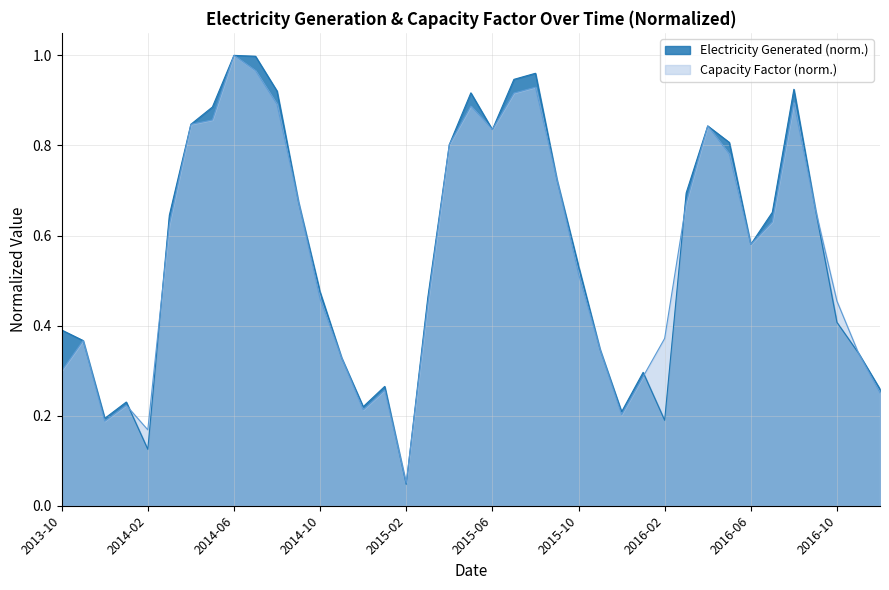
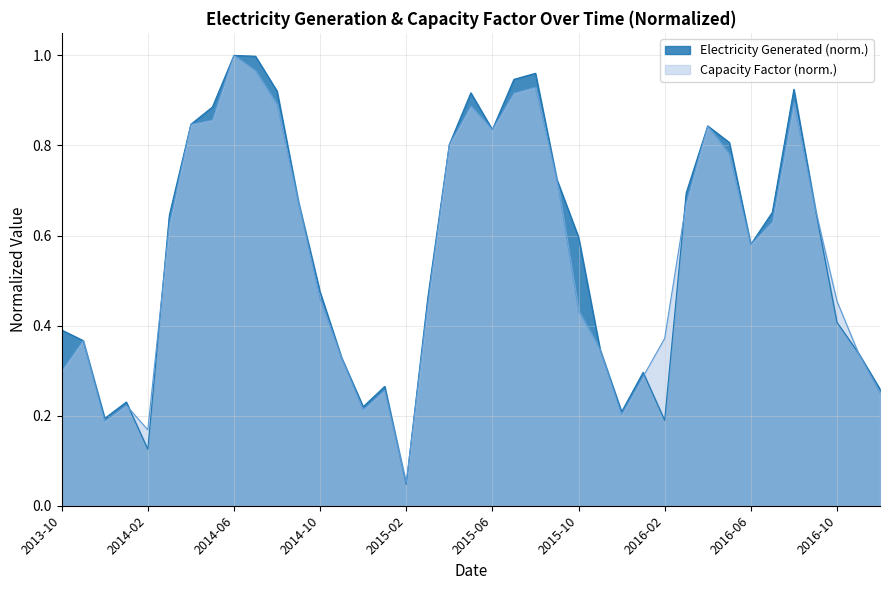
  {
    "Electricity Generated (norm.)": {
      "2013-10": 0.39,
      "2014-02": 0.13,
      "2014-10": 0.47,
-     "2015-10": 0.53,
+     "2015-10": 0.60,
      "2016-02": 0.19,
      "2016-10": 0.41
    },
    "Capacity Factor (norm.)": {
      "2013-10": 0.30,
      "2014-02": 0.17,
      "2014-10": 0.46,
-     "2015-10": 0.51,
+     "2015-10": 0.43,
      "2016-02": 0.37,
      "2016-10": 0.45
    }
  }
